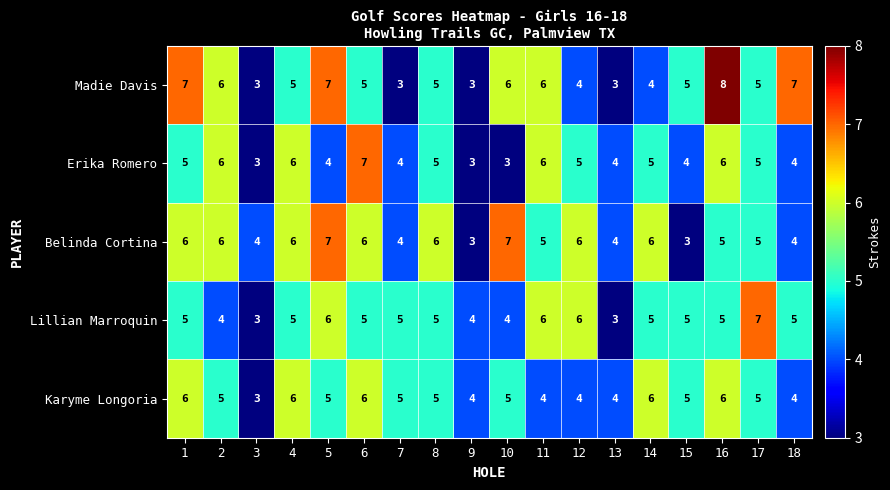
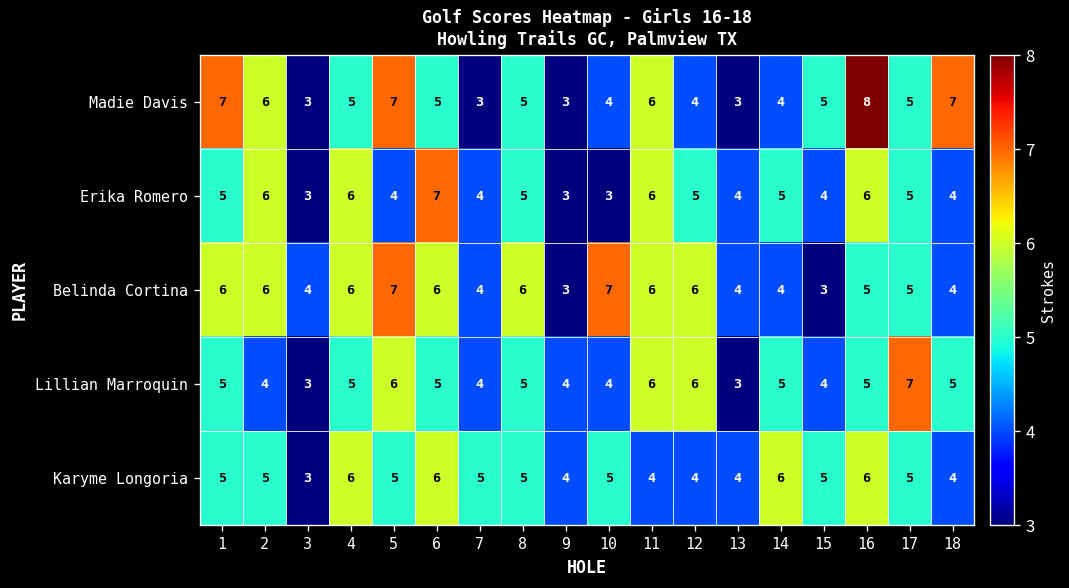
  {
    "Madie Davis": {
      "1": 7,
      "2": 6,
      "3": 3,
      "4": 5,
      "5": 7,
      "6": 5,
      "7": 3,
      "8": 5,
      "9": 3,
-     "10": 6,
+     "10": 4,
      "11": 6,
      "12": 4,
      "13": 3,
      "14": 4,
      "15": 5,
      "16": 8,
      "17": 5,
      "18": 7
    },
    "Erika Romero": {
      "1": 5,
      "2": 6,
      "3": 3,
      "4": 6,
      "5": 4,
      "6": 7,
      "7": 4,
      "8": 5,
      "9": 3,
      "10": 3,
      "11": 6,
      "12": 5,
      "13": 4,
      "14": 5,
      "15": 4,
      "16": 6,
      "17": 5,
      "18": 4
    },
    "Belinda Cortina": {
      "1": 6,
      "2": 6,
      "3": 4,
      "4": 6,
      "5": 7,
      "6": 6,
      "7": 4,
      "8": 6,
      "9": 3,
      "10": 7,
-     "11": 5,
+     "11": 6,
      "12": 6,
      "13": 4,
-     "14": 6,
+     "14": 4,
      "15": 3,
      "16": 5,
      "17": 5,
      "18": 4
    },
    "Lillian Marroquin": {
      "1": 5,
      "2": 4,
      "3": 3,
      "4": 5,
      "5": 6,
      "6": 5,
-     "7": 5,
+     "7": 4,
      "8": 5,
      "9": 4,
      "10": 4,
      "11": 6,
      "12": 6,
      "13": 3,
      "14": 5,
-     "15": 5,
+     "15": 4,
      "16": 5,
      "17": 7,
      "18": 5
    },
    "Karyme Longoria": {
-     "1": 6,
+     "1": 5,
      "2": 5,
      "3": 3,
      "4": 6,
      "5": 5,
      "6": 6,
      "7": 5,
      "8": 5,
      "9": 4,
      "10": 5,
      "11": 4,
      "12": 4,
      "13": 4,
      "14": 6,
      "15": 5,
      "16": 6,
      "17": 5,
      "18": 4
    }
  }
